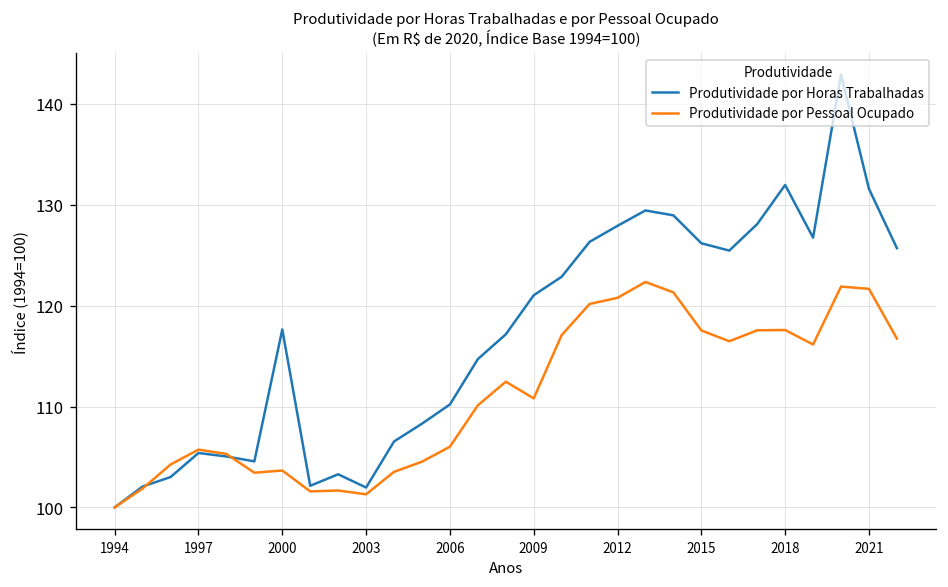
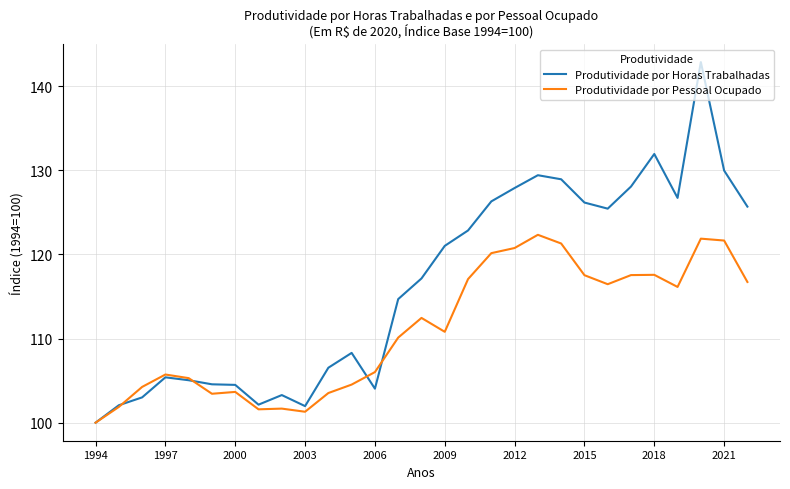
  {
    "Produtividade por Horas Trabalhadas": {
      "1997": 105,
-     "2000": 118,
+     "2000": 104,
      "2003": 102,
-     "2006": 110,
+     "2006": 104,
      "2009": 121,
      "2012": 128,
      "2015": 126,
      "2018": 132,
-     "2021": 132
+     "2021": 130
    },
    "Produtividade por Pessoal Ocupado": {
      "1997": 106,
      "2000": 104,
      "2003": 101,
      "2006": 106,
      "2009": 111,
      "2012": 121,
      "2015": 118,
      "2018": 118,
      "2021": 122
    }
  }
